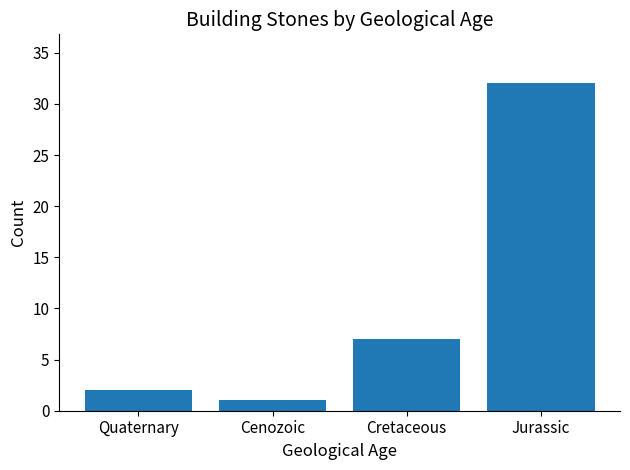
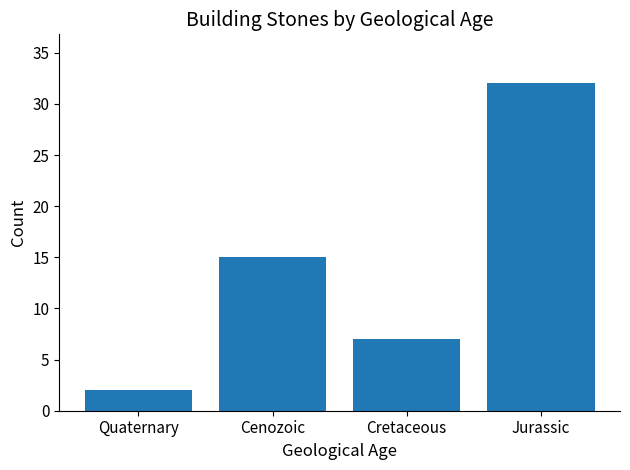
  {
    "Quaternary": 2,
-   "Cenozoic": 1,
+   "Cenozoic": 15,
    "Cretaceous": 7,
    "Jurassic": 32
  }
